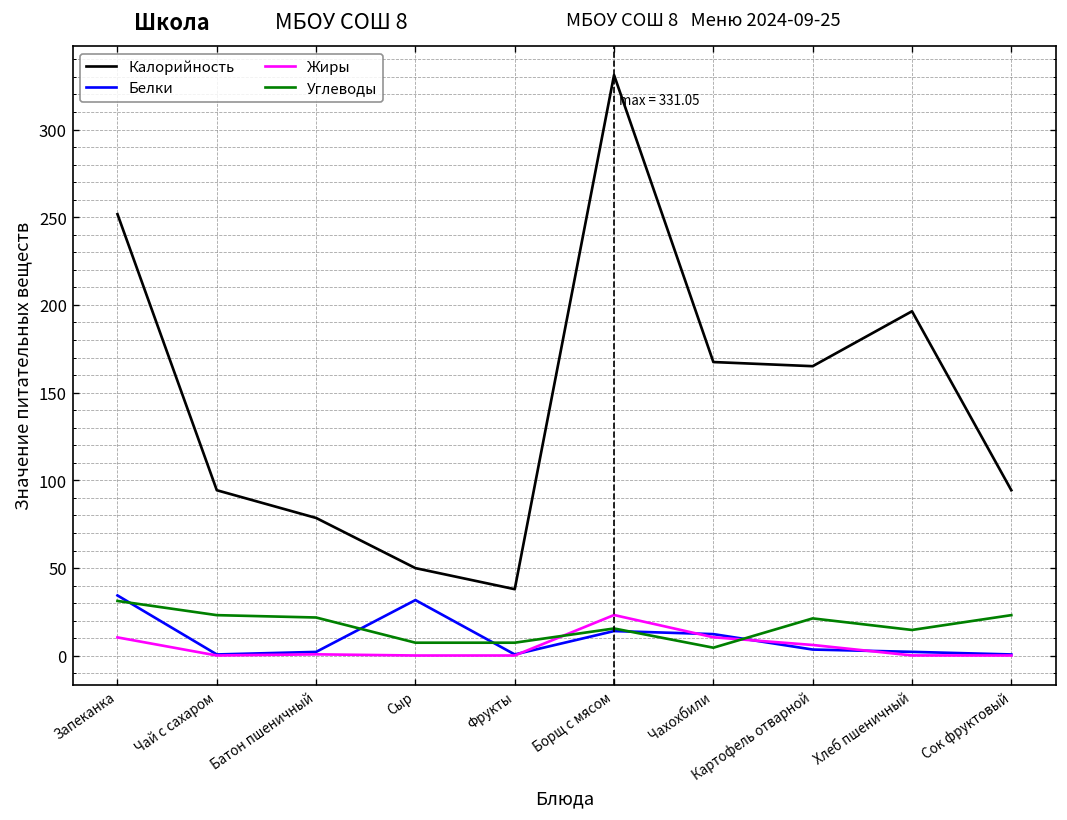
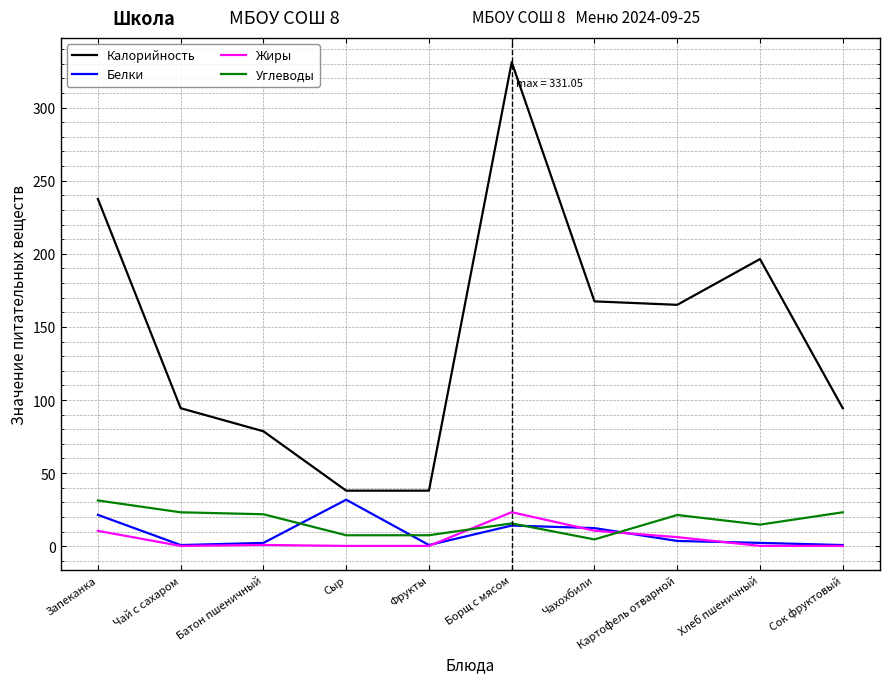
  {
    "Калорийность": {
-     "Запеканка": 252,
+     "Запеканка": 237,
      "Чай с сахаром": 94,
      "Батон пшеничный": 79,
-     "Сыр": 50,
+     "Сыр": 38,
      "Фрукты": 38,
      "Чахохбили": 167,
      "Картофель отварной": 165,
      "Хлеб пшеничный": 196,
      "Сок фруктовый": 94
    },
    "Белки": {
-     "Запеканка": 34,
+     "Запеканка": 21,
      "Сыр": 32,
      "Чахохбили": 12,
      "Картофель отварной": 4,
      "Хлеб пшеничный": 2
    },
    "Жиры": {
      "Запеканка": 11,
      "Сыр": 0,
      "Борщ с мясом": 23,
      "Чахохбили": 11,
      "Картофель отварной": 6,
      "Хлеб пшеничный": 0
    },
    "Углеводы": {
      "Запеканка": 31,
      "Чай с сахаром": 23,
      "Батон пшеничный": 22,
      "Сыр": 8,
      "Фрукты": 8,
      "Чахохбили": 5,
      "Картофель отварной": 21,
      "Хлеб пшеничный": 15,
      "Сок фруктовый": 23
    }
  }
